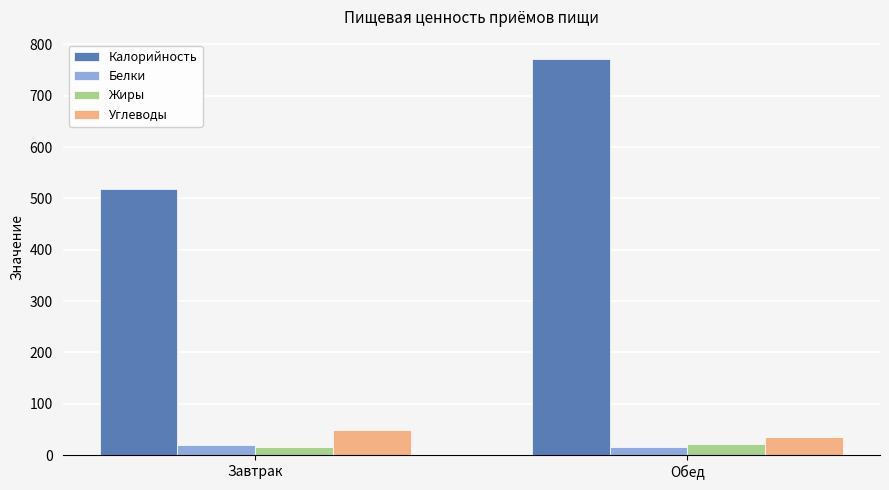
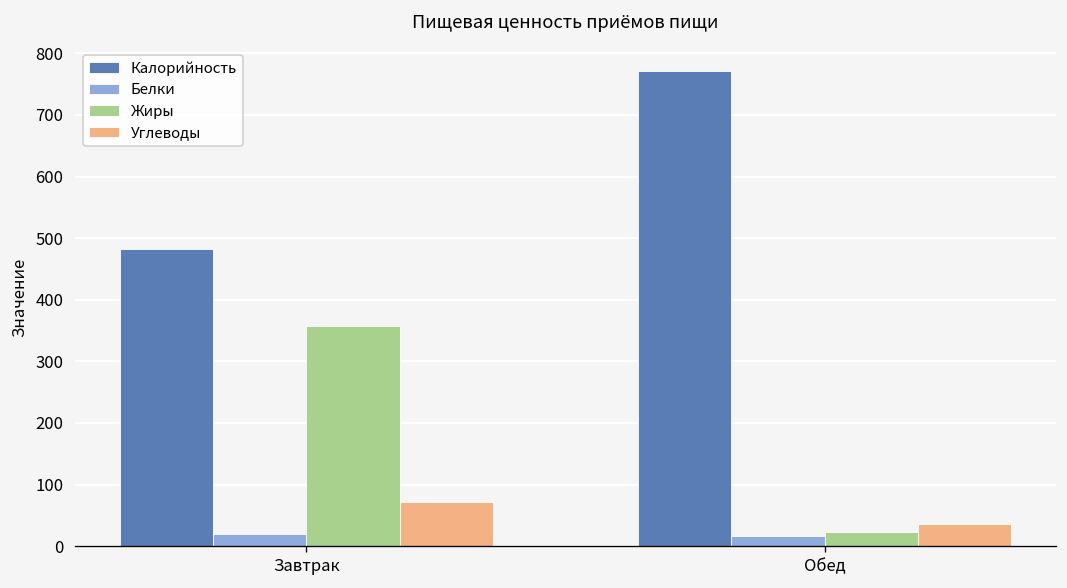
  {
    "Калорийность": {
-     "Завтрак": 520,
+     "Завтрак": 480,
      "Обед": 770
    },
    "Белки": {
      "Завтрак": 20,
      "Обед": 20
    },
    "Жиры": {
-     "Завтрак": 20,
+     "Завтрак": 360,
      "Обед": 20
    },
    "Углеводы": {
-     "Завтрак": 50,
+     "Завтрак": 70,
      "Обед": 40
    }
  }
